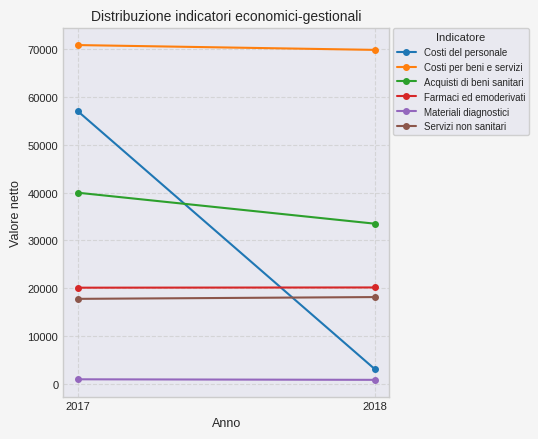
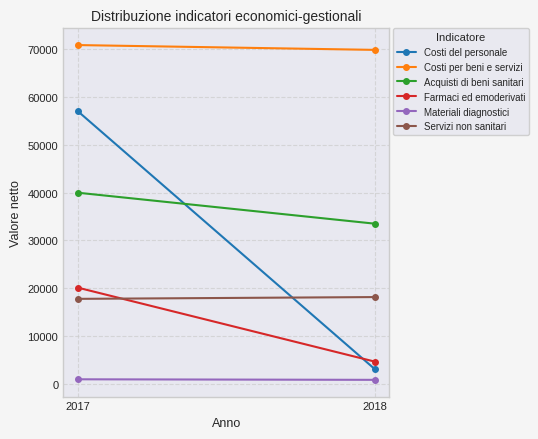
  {
    "Costi del personale": {
      "2017": 57000,
      "2018": 3000
    },
    "Costi per beni e servizi": {
      "2017": 71000,
      "2018": 70000
    },
    "Acquisti di beni sanitari": {
      "2017": 40000,
      "2018": 34000
    },
    "Farmaci ed emoderivati": {
      "2017": 20000,
-     "2018": 20000
+     "2018": 5000
    },
    "Materiali diagnostici": {
      "2017": 1000,
      "2018": 1000
    },
    "Servizi non sanitari": {
      "2017": 18000,
      "2018": 18000
    }
  }
